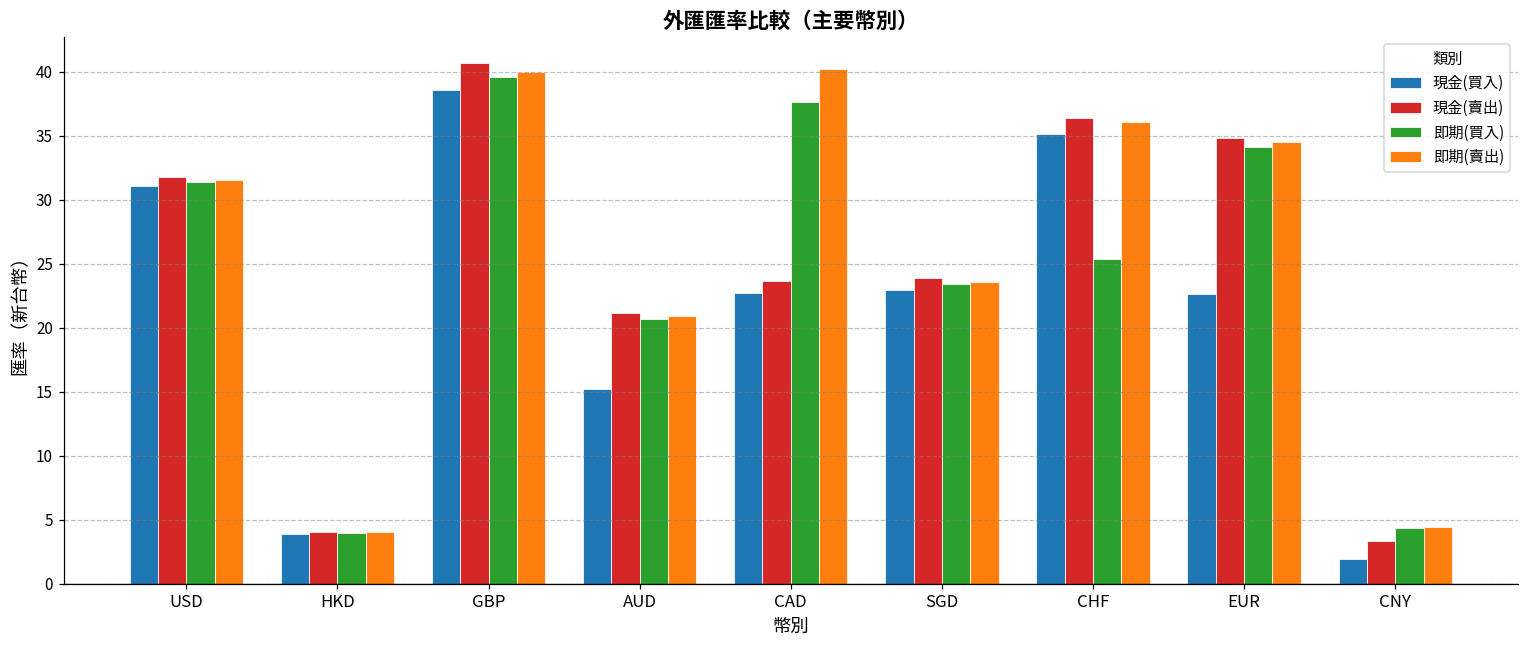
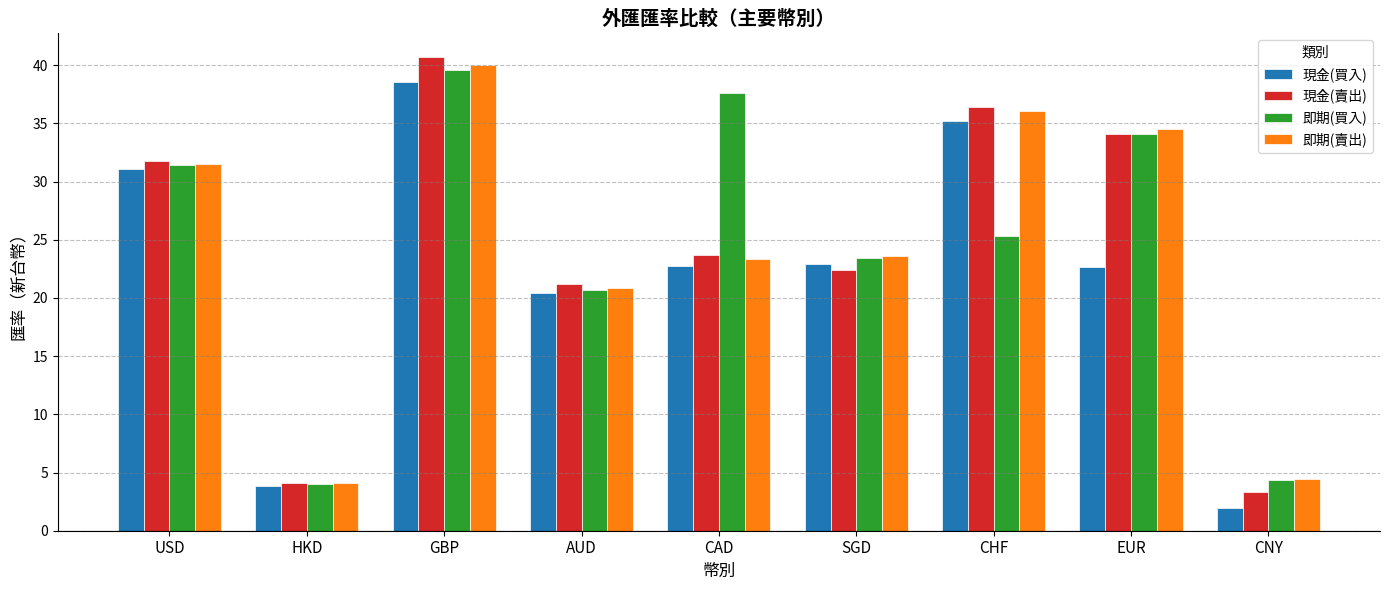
  {
    "現金(買入)": {
      "USD": 31.1,
      "HKD": 3.9,
      "GBP": 38.6,
-     "AUD": 15.3,
+     "AUD": 20.4,
      "CAD": 22.8,
      "SGD": 22.9,
      "CHF": 35.2,
      "EUR": 22.7,
      "CNY": 1.9
    },
    "現金(賣出)": {
      "USD": 31.7,
      "HKD": 4.1,
      "GBP": 40.7,
      "AUD": 21.2,
      "CAD": 23.7,
-     "SGD": 23.9,
+     "SGD": 22.4,
      "CHF": 36.4,
-     "EUR": 34.8,
+     "EUR": 34.1,
      "CNY": 3.3
    },
    "即期(買入)": {
      "USD": 31.4,
      "HKD": 4.0,
      "GBP": 39.6,
      "AUD": 20.7,
      "CAD": 37.6,
      "SGD": 23.4,
      "CHF": 25.4,
      "EUR": 34.1,
      "CNY": 4.4
    },
    "即期(賣出)": {
      "USD": 31.5,
      "HKD": 4.1,
      "GBP": 40.0,
      "AUD": 20.9,
-     "CAD": 40.2,
+     "CAD": 23.4,
      "SGD": 23.6,
      "CHF": 36.1,
      "EUR": 34.5,
      "CNY": 4.4
    }
  }
